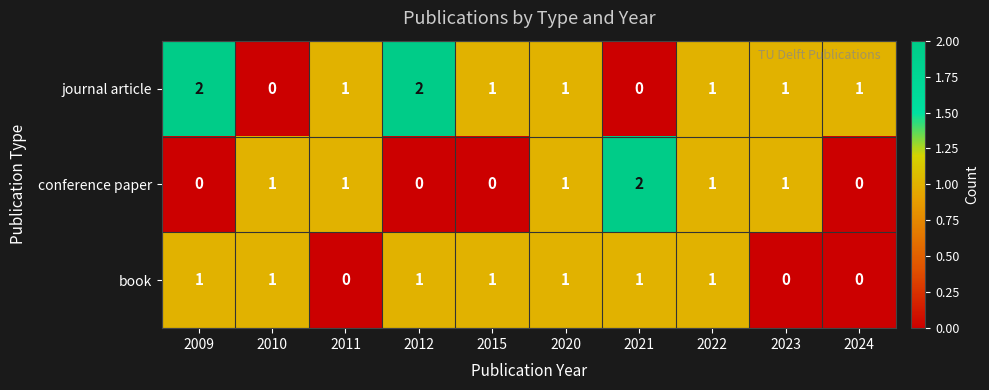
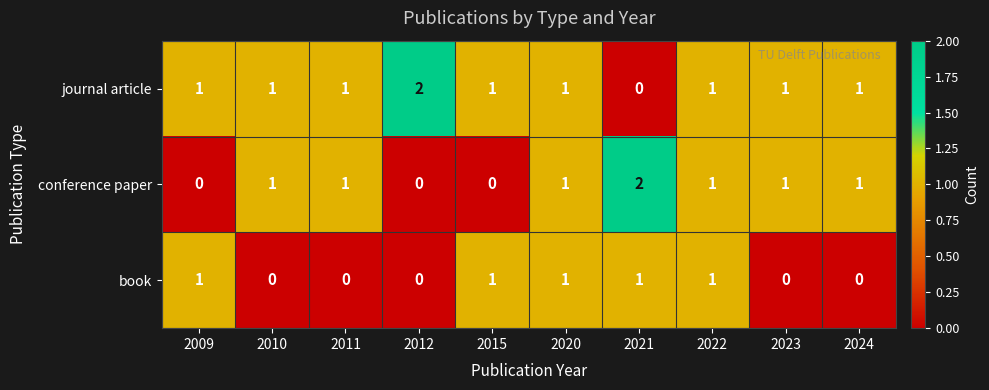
  {
    "journal article": {
-     "2009": 2,
-     "2010": 0,
+     "2009": 1,
+     "2010": 1,
      "2011": 1,
      "2012": 2,
      "2015": 1,
      "2020": 1,
      "2021": 0,
      "2022": 1,
      "2024": 1
    },
    "conference paper": {
      "2009": 0,
      "2010": 1,
      "2011": 1,
      "2012": 0,
      "2015": 0,
      "2020": 1,
      "2021": 2,
      "2022": 1,
      "2023": 1,
-     "2024": 0
+     "2024": 1
    },
    "book": {
      "2009": 1,
-     "2010": 1,
+     "2010": 0,
      "2011": 0,
-     "2012": 1,
+     "2012": 0,
      "2015": 1,
      "2020": 1,
      "2021": 1,
      "2022": 1,
      "2023": 0,
      "2024": 0
    }
  }
